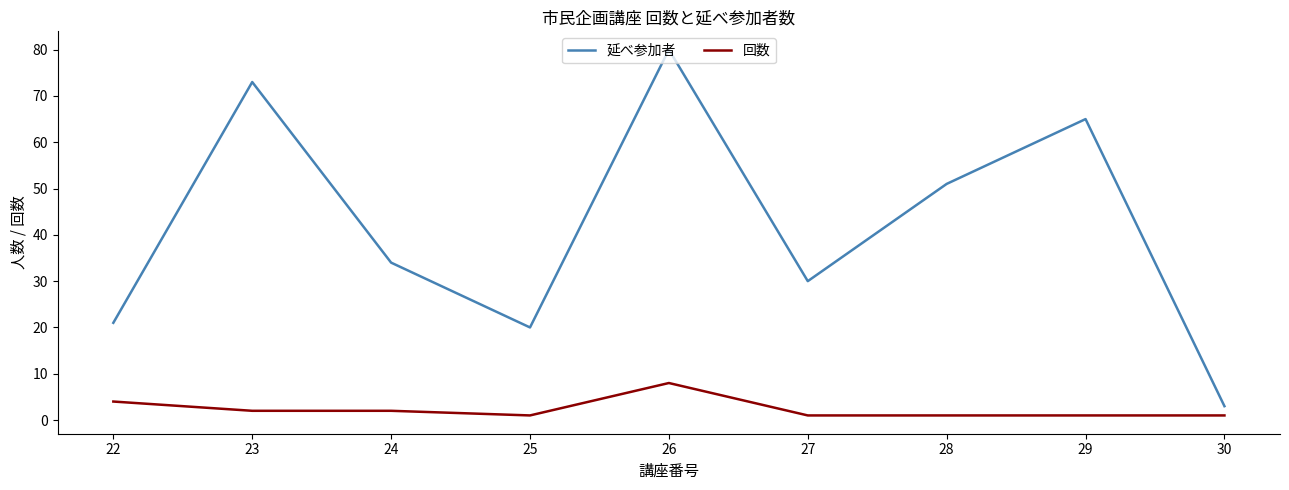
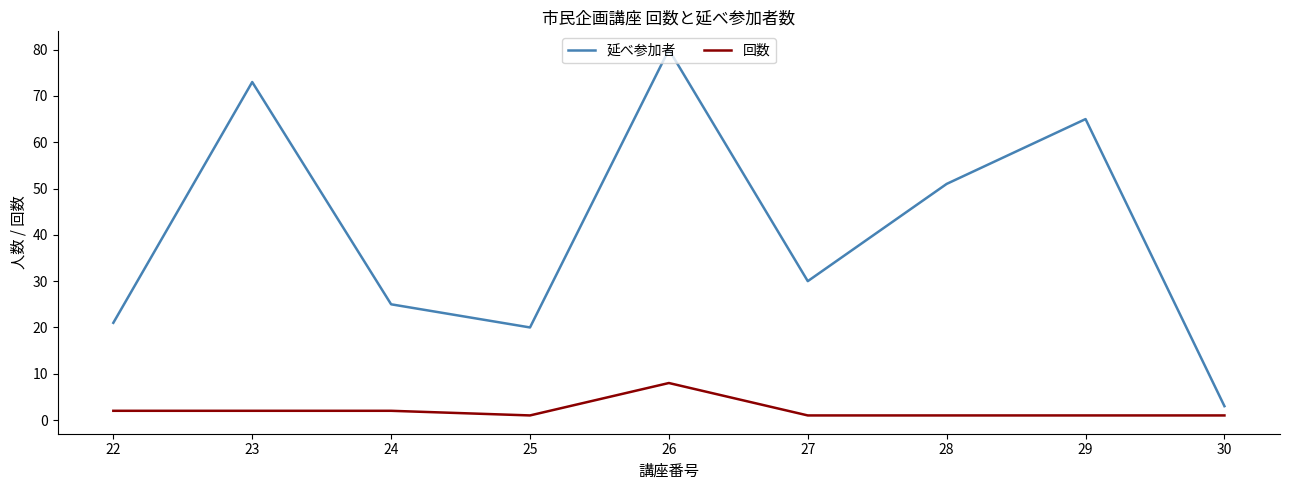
  {
    "延べ参加者": {
      "22": 21,
      "23": 73,
-     "24": 34,
+     "24": 25,
      "25": 20,
      "27": 30,
      "28": 51,
      "29": 65,
      "30": 3
    },
    "回数": {
-     "22": 4,
+     "22": 2,
      "23": 2,
      "24": 2,
      "25": 1,
      "26": 8,
      "27": 1,
      "28": 1,
      "29": 1,
      "30": 1
    }
  }
